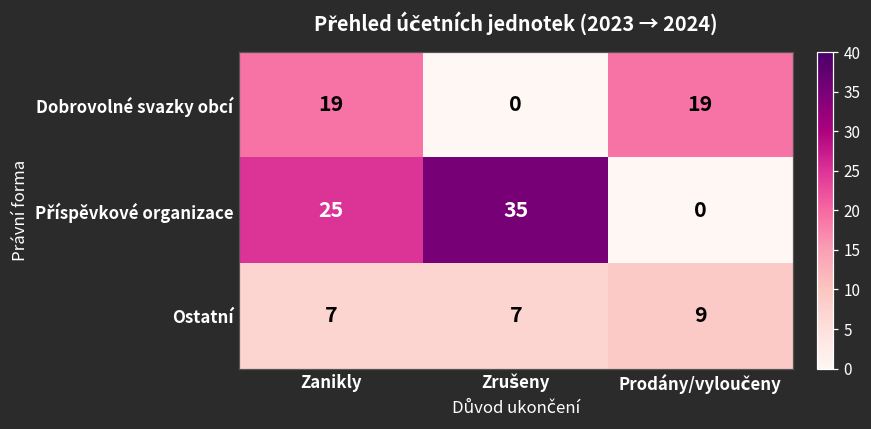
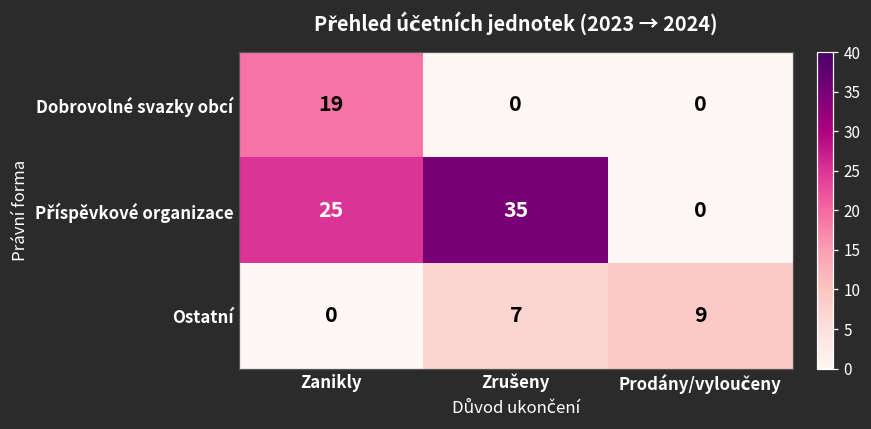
  {
    "Dobrovolné svazky obcí": {
      "Zanikly": 19,
      "Zrušeny": 0,
-     "Prodány/vyloučeny": 19
+     "Prodány/vyloučeny": 0
    },
    "Příspěvkové organizace": {
      "Zanikly": 25,
      "Zrušeny": 35,
      "Prodány/vyloučeny": 0
    },
    "Ostatní": {
-     "Zanikly": 7,
+     "Zanikly": 0,
      "Zrušeny": 7,
      "Prodány/vyloučeny": 9
    }
  }
